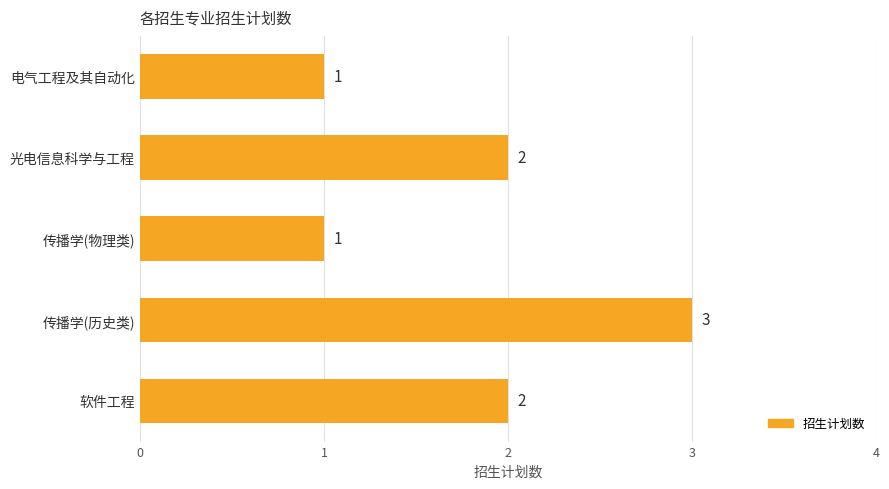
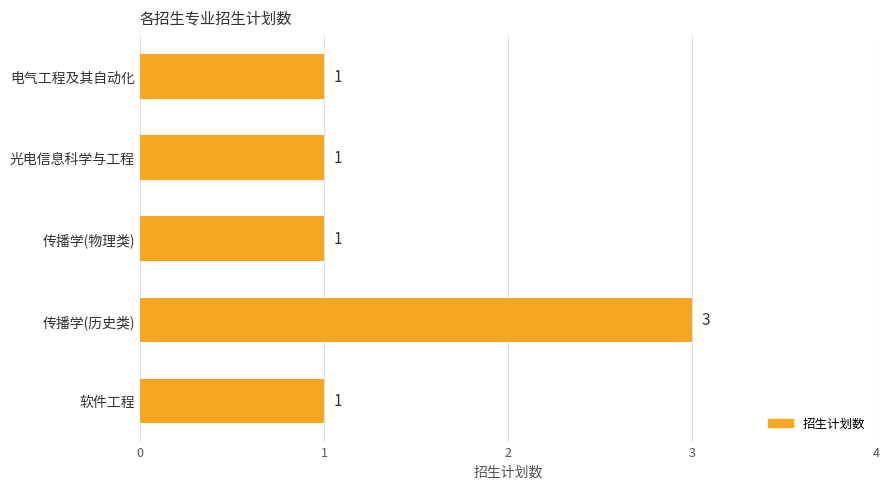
  {
    "电气工程及其自动化": 1,
-   "光电信息科学与工程": 2,
+   "光电信息科学与工程": 1,
    "传播学(物理类)": 1,
    "传播学(历史类)": 3,
-   "软件工程": 2
+   "软件工程": 1
  }
